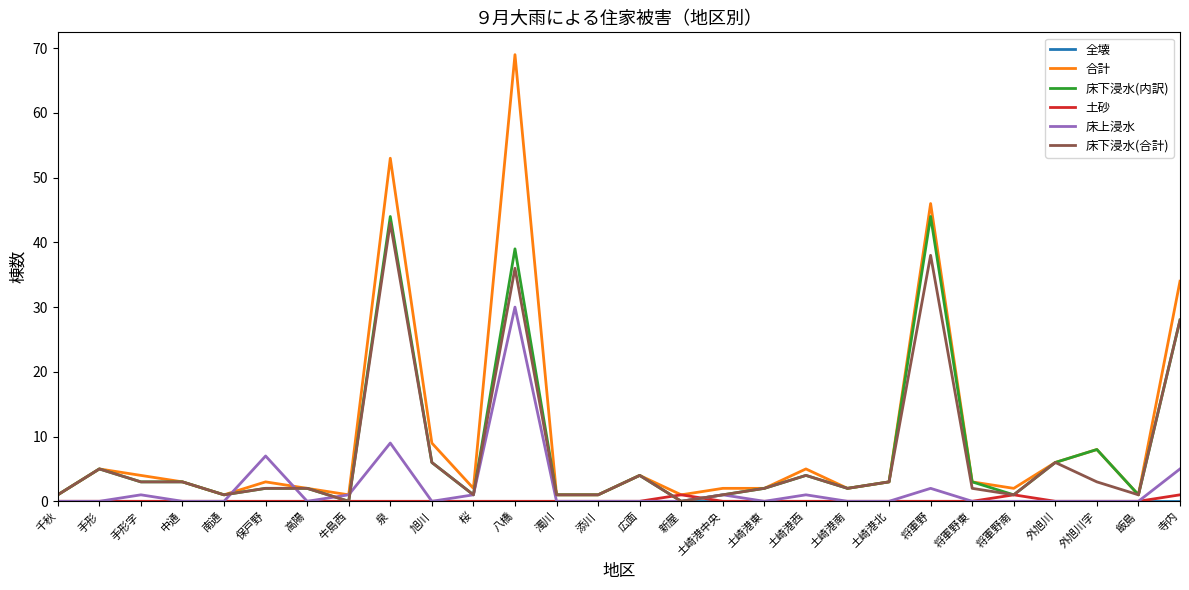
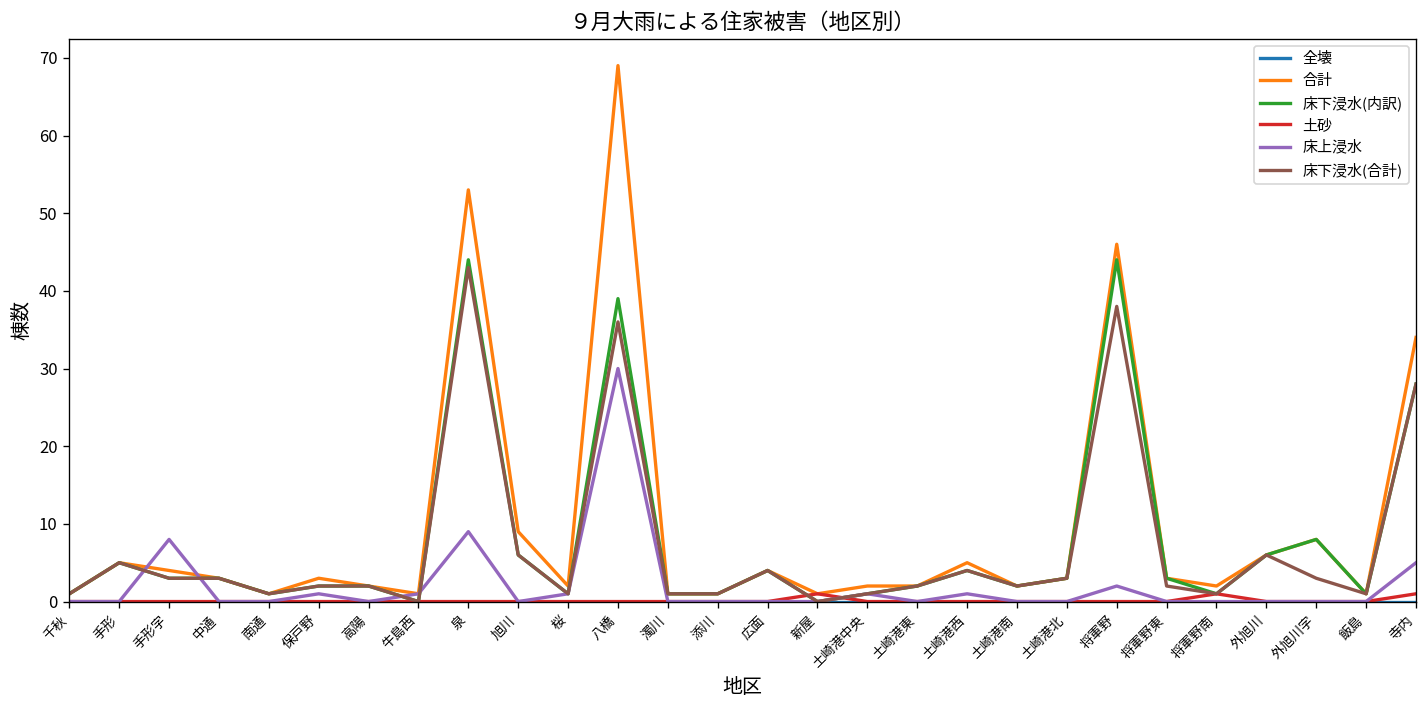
  {
    "全壊": {
      "寺内": 0
    },
    "合計": {
      "手形字": 4,
      "保戸野": 3,
      "泉": 53,
      "旭川": 9,
      "桜": 2,
      "八橋": 69,
      "土崎港中央": 2,
      "土崎港西": 5,
      "将軍野": 46,
      "将軍野南": 2,
      "寺内": 34
    },
    "床下浸水(内訳)": {
      "泉": 44,
      "八橋": 39,
      "将軍野": 44
    },
    "土砂": {
      "寺内": 1
    },
    "床上浸水": {
-     "手形字": 1,
-     "保戸野": 7,
+     "手形字": 8,
+     "保戸野": 1,
      "泉": 9,
      "八橋": 30,
      "土崎港西": 1,
      "将軍野": 2,
      "寺内": 5
    },
    "床下浸水(合計)": {
      "泉": 43,
      "八橋": 36,
      "将軍野": 38,
      "将軍野東": 2,
      "外旭川字": 3
    }
  }
